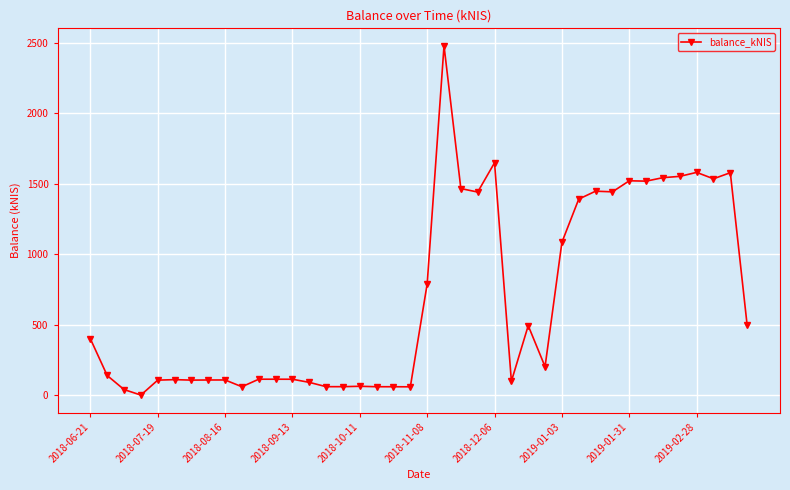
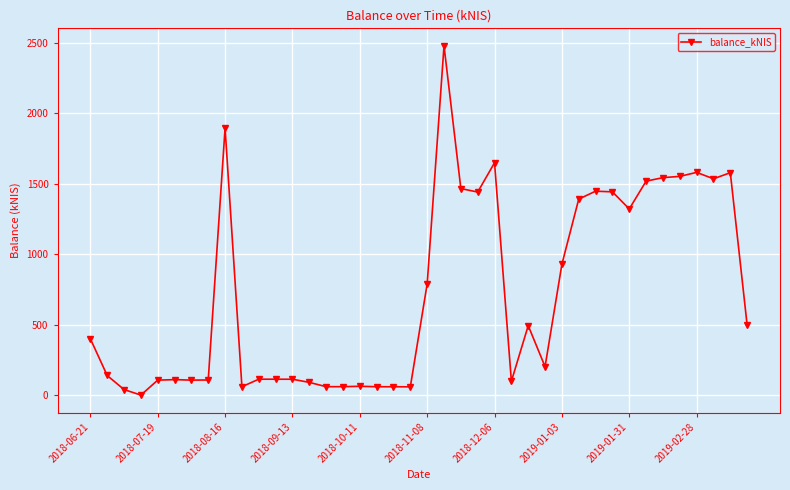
  {
    "2018-06-21": 400,
    "2018-07-19": 110,
-   "2018-08-16": 110,
+   "2018-08-16": 1890,
    "2018-09-13": 110,
    "2018-10-11": 60,
    "2018-11-08": 790,
    "2018-12-06": 1650,
-   "2019-01-03": 1080,
-   "2019-01-31": 1520,
+   "2019-01-03": 930,
+   "2019-01-31": 1320,
    "2019-02-28": 1580
  }
